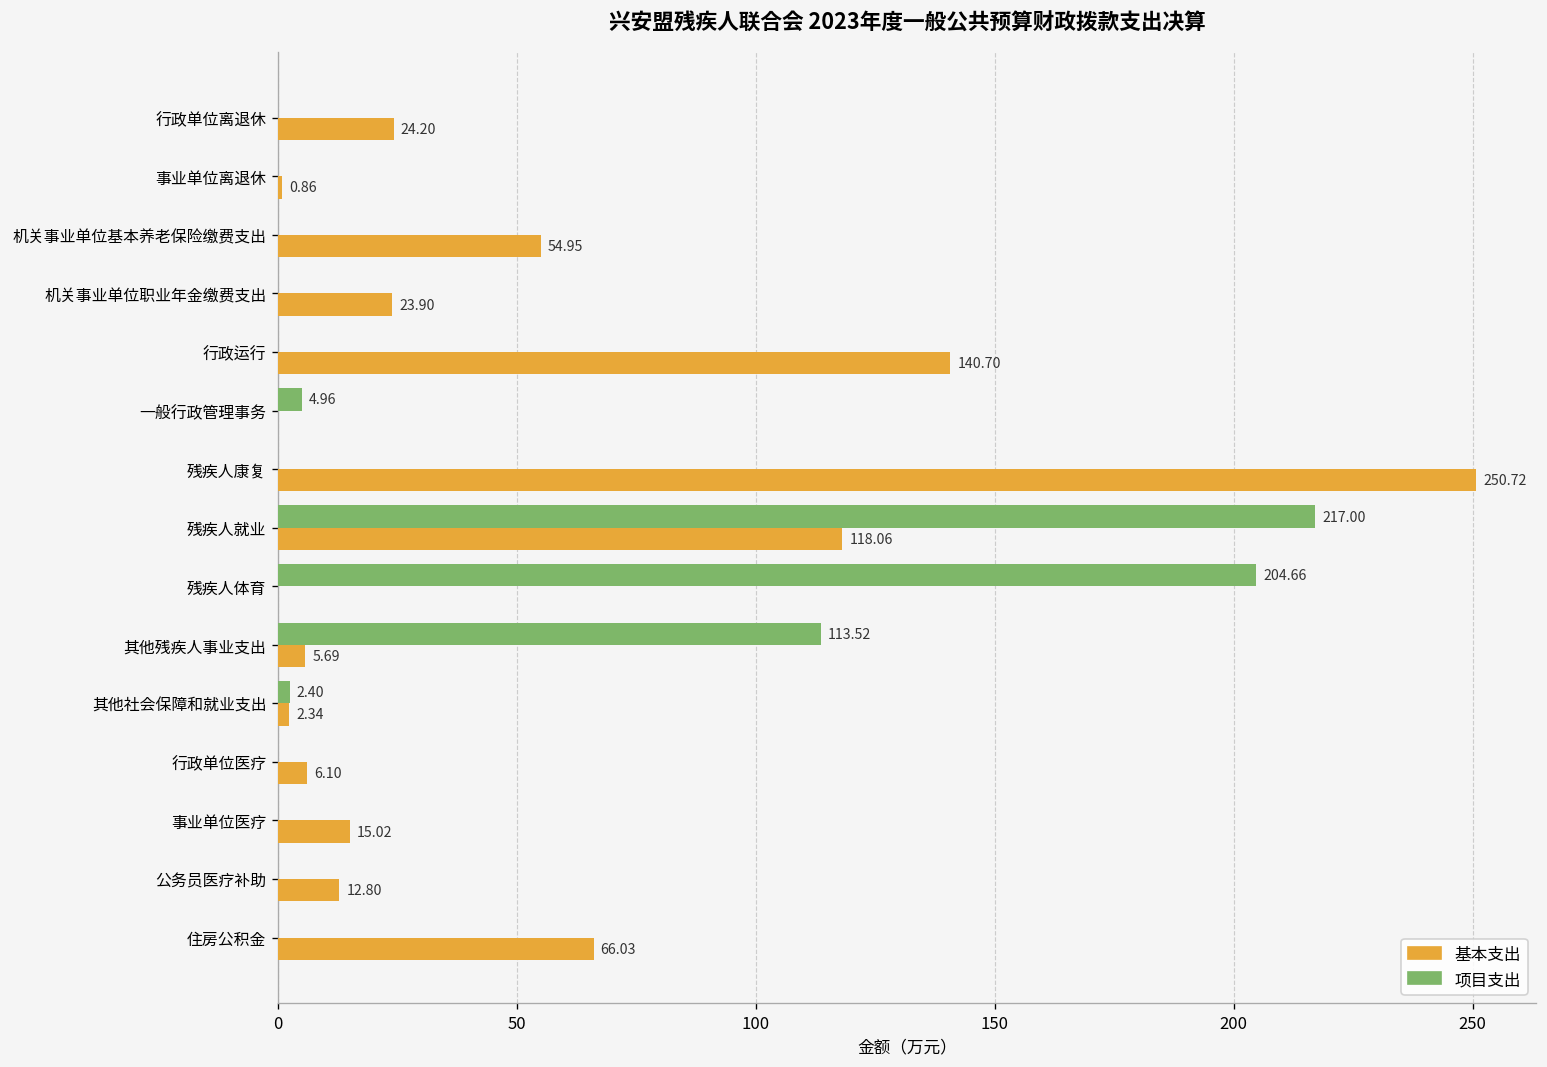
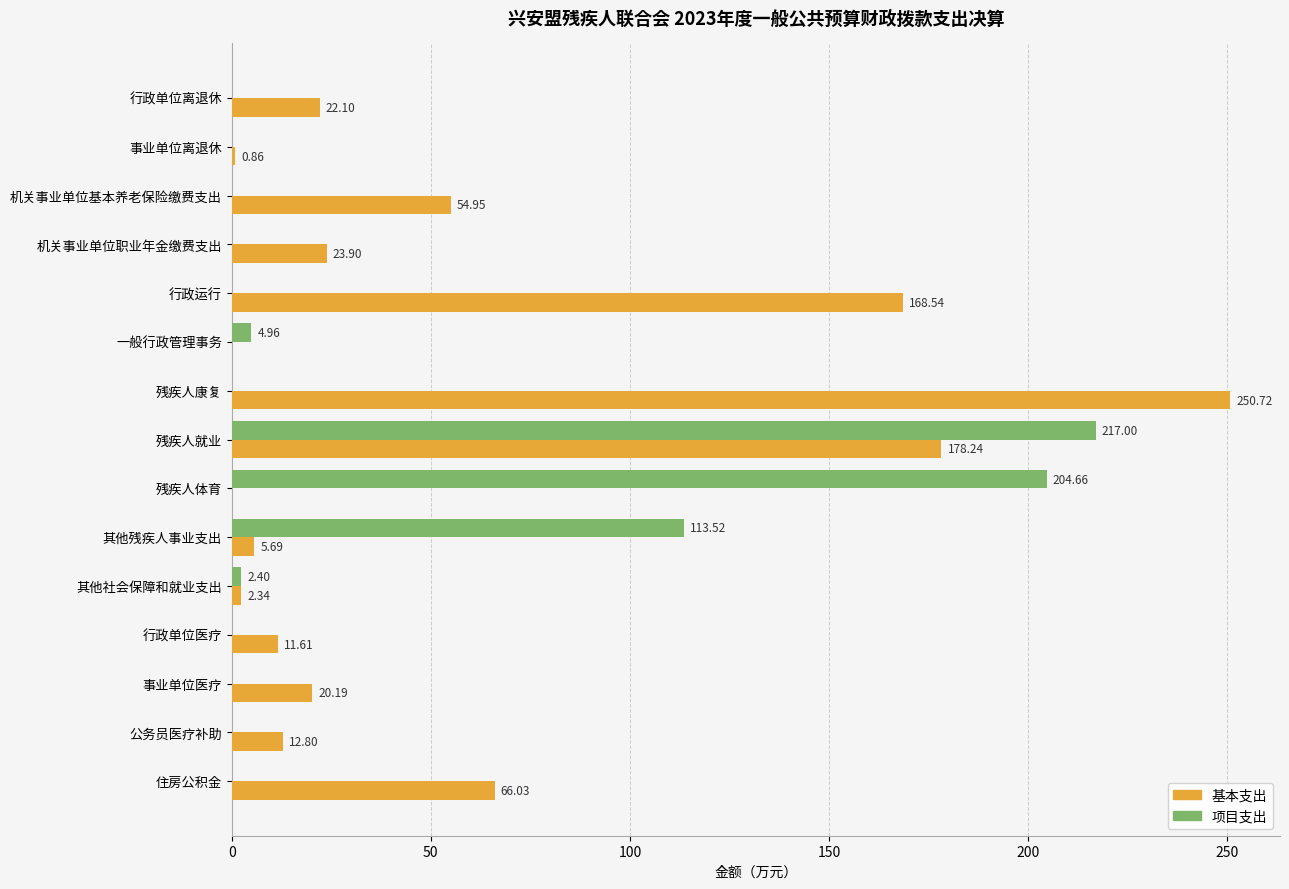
  {
    "基本支出": {
-     "行政单位离退休": 24.20,
+     "行政单位离退休": 22.10,
      "事业单位离退休": 0.86,
      "机关事业单位基本养老保险缴费支出": 54.95,
      "机关事业单位职业年金缴费支出": 23.90,
-     "行政运行": 140.70,
+     "行政运行": 168.54,
      "残疾人康复": 250.72,
-     "残疾人就业": 118.06,
+     "残疾人就业": 178.24,
      "其他残疾人事业支出": 5.69,
      "其他社会保障和就业支出": 2.34,
-     "行政单位医疗": 6.10,
-     "事业单位医疗": 15.02,
+     "行政单位医疗": 11.61,
+     "事业单位医疗": 20.19,
      "公务员医疗补助": 12.80,
      "住房公积金": 66.03
    },
    "项目支出": {
      "一般行政管理事务": 4.96,
      "残疾人就业": 217.00,
      "残疾人体育": 204.66,
      "其他残疾人事业支出": 113.52,
      "其他社会保障和就业支出": 2.40
    }
  }
